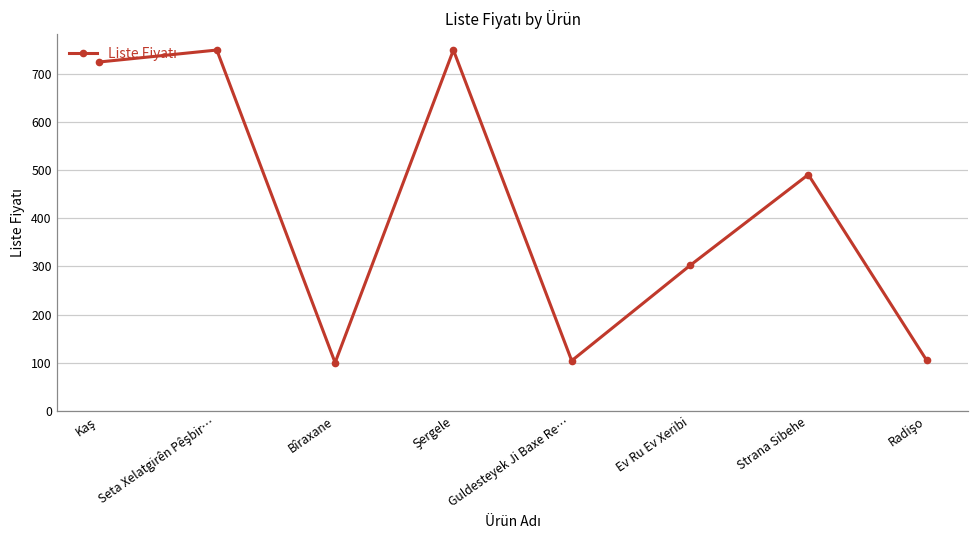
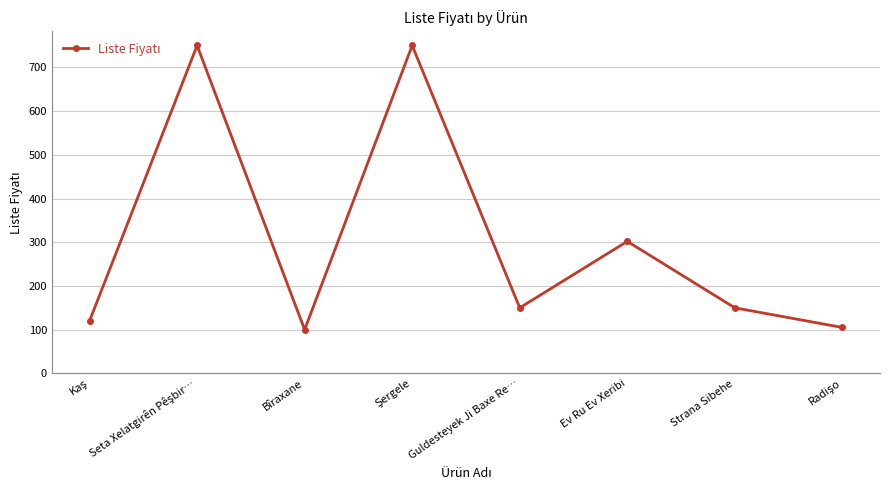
  {
-   "Kaş": 730,
+   "Kaş": 120,
    "Seta Xelatgirên Pêşbir…": 750,
    "Bîraxane": 100,
    "Şergele": 750,
-   "Guldesteyek Ji Baxe Re…": 100,
+   "Guldesteyek Ji Baxe Re…": 150,
    "Ev Ru Ev Xeribi": 300,
-   "Strana Sibehe": 490,
+   "Strana Sibehe": 150,
    "Radişo": 110
  }
